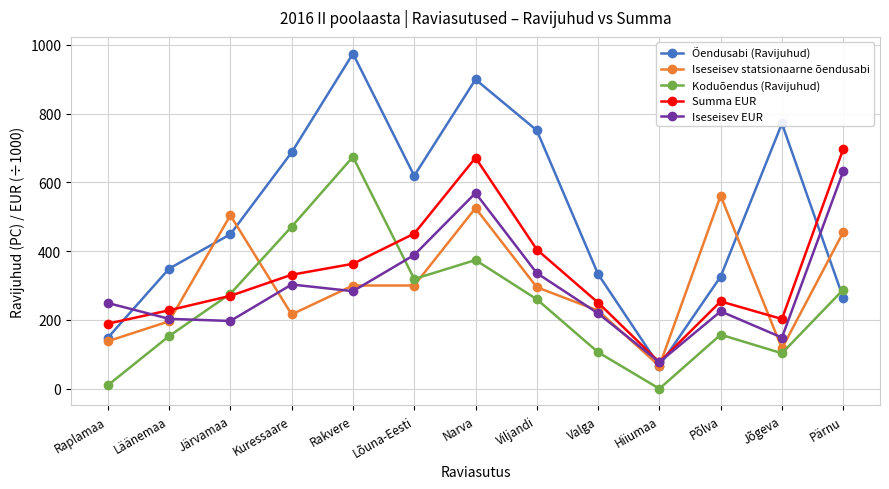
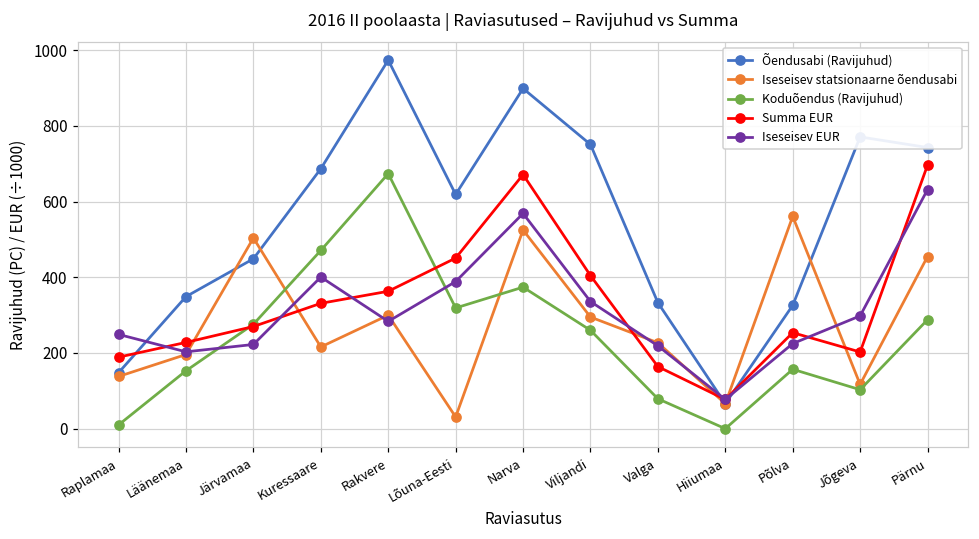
  {
    "Õendusabi (Ravijuhud)": {
      "Raplamaa": 150,
      "Läänemaa": 350,
      "Järvamaa": 450,
      "Kuressaare": 690,
      "Rakvere": 970,
      "Lõuna-Eesti": 620,
      "Narva": 900,
      "Viljandi": 750,
      "Valga": 330,
      "Põlva": 330,
-     "Pärnu": 260
+     "Pärnu": 740
    },
    "Iseseisev statsionaarne õendusabi": {
      "Raplamaa": 140,
      "Järvamaa": 500,
      "Kuressaare": 220,
      "Rakvere": 300,
-     "Lõuna-Eesti": 300,
+     "Lõuna-Eesti": 30,
      "Narva": 530,
      "Viljandi": 300,
      "Valga": 230,
      "Põlva": 560,
      "Jõgeva": 120,
      "Pärnu": 460
    },
    "Koduõendus (Ravijuhud)": {
      "Raplamaa": 10,
      "Läänemaa": 150,
      "Kuressaare": 470,
      "Rakvere": 670,
      "Lõuna-Eesti": 320,
      "Narva": 370,
      "Viljandi": 260,
-     "Valga": 110,
+     "Valga": 80,
      "Hiiumaa": 0,
      "Põlva": 160,
      "Jõgeva": 100,
      "Pärnu": 290
    },
    "Summa EUR": {
      "Raplamaa": 190,
      "Läänemaa": 230,
      "Kuressaare": 330,
      "Rakvere": 360,
      "Lõuna-Eesti": 450,
      "Narva": 670,
      "Viljandi": 400,
-     "Valga": 250,
+     "Valga": 160,
      "Põlva": 250,
      "Jõgeva": 200,
      "Pärnu": 700
    },
    "Iseseisev EUR": {
      "Raplamaa": 250,
-     "Järvamaa": 200,
-     "Kuressaare": 300,
+     "Järvamaa": 220,
+     "Kuressaare": 400,
      "Rakvere": 280,
      "Lõuna-Eesti": 390,
      "Narva": 570,
      "Viljandi": 340,
      "Valga": 220,
      "Põlva": 220,
-     "Jõgeva": 150,
+     "Jõgeva": 300,
      "Pärnu": 630
    }
  }
